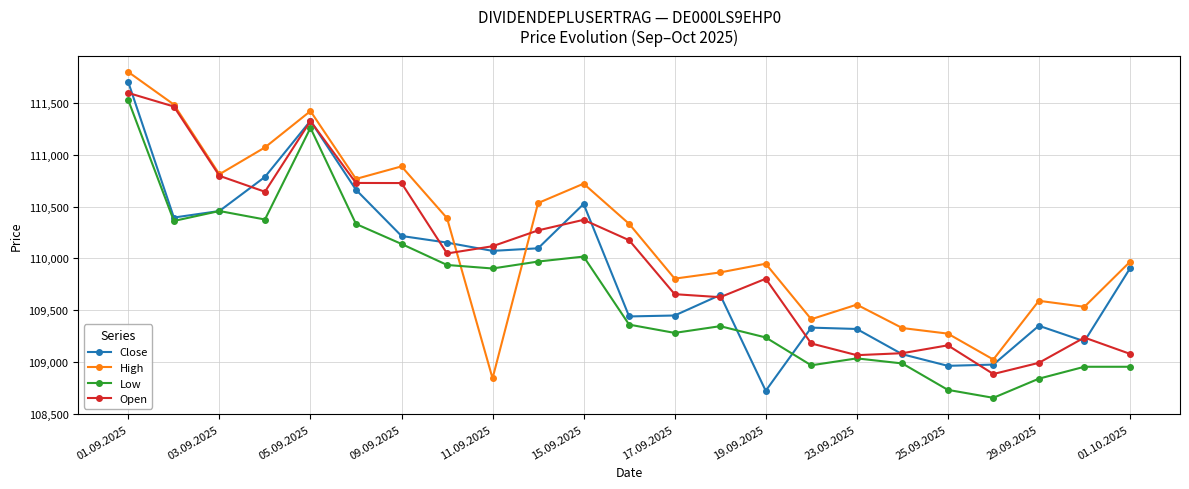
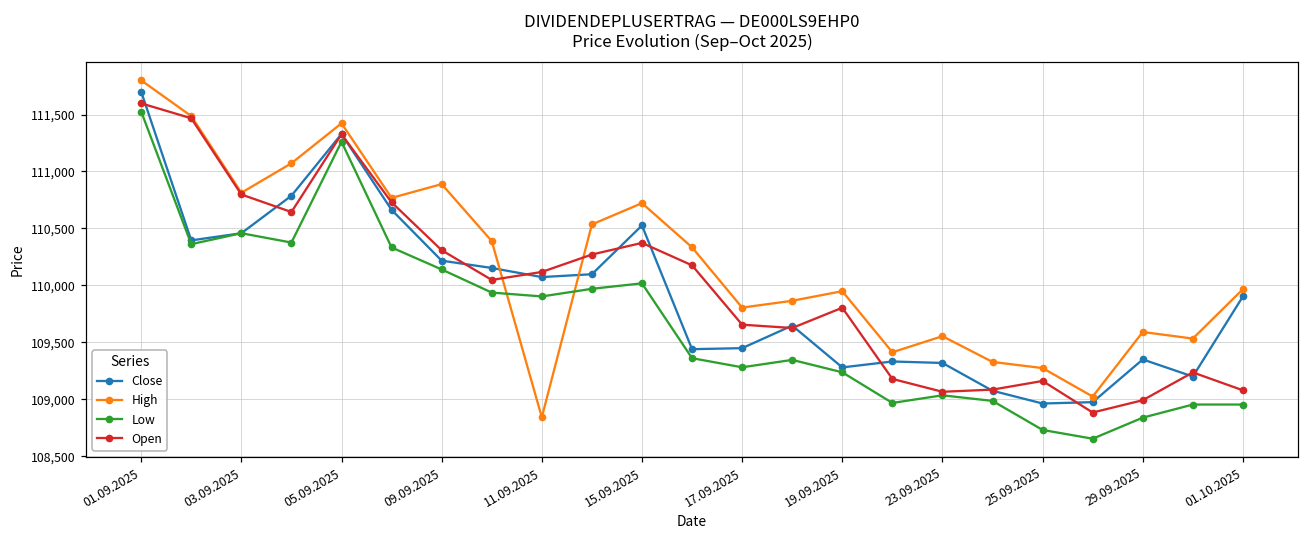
  {
    "Close": {
      "01.09.2025": "111,700",
      "09.09.2025": "110,220",
      "11.09.2025": "110,070",
      "15.09.2025": "110,530",
      "17.09.2025": "109,450",
-     "19.09.2025": "108,720",
+     "19.09.2025": "109,280",
      "23.09.2025": "109,320",
      "25.09.2025": "108,960",
      "29.09.2025": "109,350",
      "01.10.2025": "109,900"
    },
    "High": {
      "01.09.2025": "111,800",
      "05.09.2025": "111,420",
      "09.09.2025": "110,890",
      "11.09.2025": "108,840",
      "15.09.2025": "110,720",
      "17.09.2025": "109,810",
      "19.09.2025": "109,950",
      "23.09.2025": "109,550",
      "25.09.2025": "109,270",
      "29.09.2025": "109,590",
      "01.10.2025": "109,970"
    },
    "Low": {
      "01.09.2025": "111,530",
      "05.09.2025": "111,260",
      "09.09.2025": "110,140",
      "11.09.2025": "109,900",
      "15.09.2025": "110,020",
      "17.09.2025": "109,280",
      "19.09.2025": "109,240",
      "23.09.2025": "109,040",
      "25.09.2025": "108,730",
      "29.09.2025": "108,840",
      "01.10.2025": "108,950"
    },
    "Open": {
      "01.09.2025": "111,600",
-     "09.09.2025": "110,730",
+     "09.09.2025": "110,310",
      "11.09.2025": "110,120",
      "15.09.2025": "110,370",
      "17.09.2025": "109,660",
      "19.09.2025": "109,800",
      "23.09.2025": "109,070",
      "25.09.2025": "109,160",
      "29.09.2025": "108,990",
      "01.10.2025": "109,080"
    }
  }
